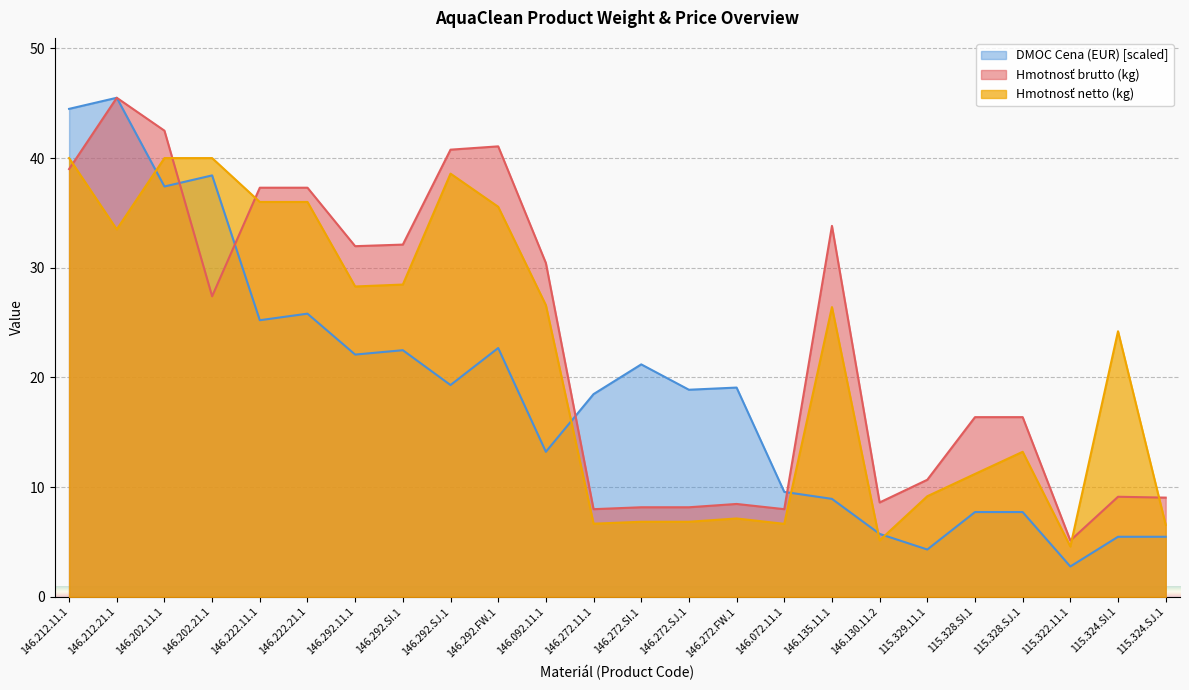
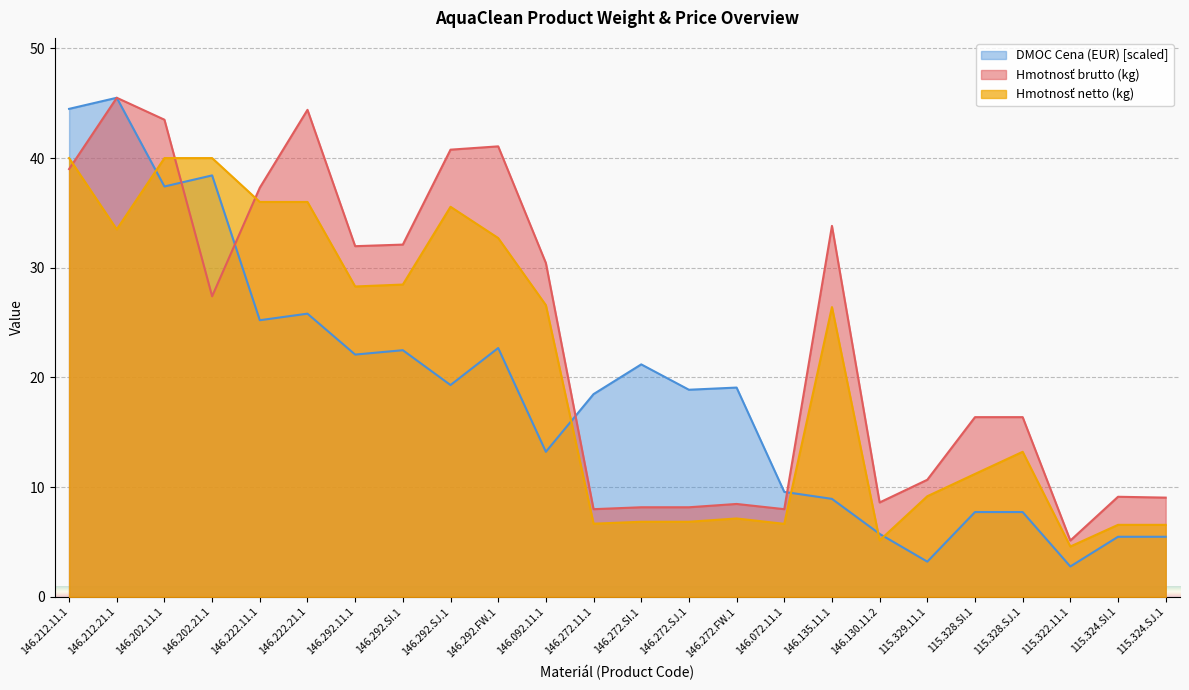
  {
    "DMOC Cena (EUR) [scaled]": {
      "146.212.11.1": 44.5,
      "146.202.11.1": 37.4,
      "146.202.21.1": 38.4,
      "146.222.11.1": 25.2,
      "146.222.21.1": 25.8,
      "146.292.11.1": 22.1,
      "146.292.SI.1": 22.5,
      "146.292.SJ.1": 19.3,
      "146.292.FW.1": 22.7,
      "146.092.11.1": 13.2,
      "146.272.11.1": 18.5,
      "146.272.SI.1": 21.2,
      "146.272.SJ.1": 18.9,
      "146.272.FW.1": 19.1,
      "146.072.11.1": 9.6,
      "146.135.11.1": 8.9,
      "146.130.11.2": 5.7,
-     "115.329.11.1": 4.3,
+     "115.329.11.1": 3.2,
      "115.328.SI.1": 7.7,
      "115.328.SJ.1": 7.7,
      "115.322.11.1": 2.8,
      "115.324.SI.1": 5.5,
      "115.324.SJ.1": 5.5
    },
    "Hmotnosť brutto (kg)": {
      "146.212.11.1": 39.0,
-     "146.202.11.1": 42.5,
+     "146.202.11.1": 43.5,
      "146.202.21.1": 27.4,
      "146.222.11.1": 37.3,
-     "146.222.21.1": 37.3,
+     "146.222.21.1": 44.4,
      "146.292.11.1": 32.0,
      "146.292.SI.1": 32.1,
      "146.292.SJ.1": 40.8,
      "146.292.FW.1": 41.1,
      "146.092.11.1": 30.4,
      "146.272.11.1": 8.0,
      "146.272.SI.1": 8.2,
      "146.272.SJ.1": 8.2,
      "146.272.FW.1": 8.5,
      "146.072.11.1": 8.0,
      "146.135.11.1": 33.8,
      "146.130.11.2": 8.6,
      "115.329.11.1": 10.7,
      "115.328.SI.1": 16.4,
      "115.328.SJ.1": 16.4,
      "115.322.11.1": 5.1,
      "115.324.SI.1": 9.1,
      "115.324.SJ.1": 9.0
    },
    "Hmotnosť netto (kg)": {
      "146.212.11.1": 40.0,
      "146.212.21.1": 33.5,
      "146.202.11.1": 40.0,
      "146.202.21.1": 40.0,
      "146.222.11.1": 36.0,
      "146.222.21.1": 36.0,
      "146.292.11.1": 28.3,
      "146.292.SI.1": 28.5,
-     "146.292.SJ.1": 38.6,
-     "146.292.FW.1": 35.6,
+     "146.292.SJ.1": 35.6,
+     "146.292.FW.1": 32.7,
      "146.092.11.1": 26.6,
      "146.272.11.1": 6.7,
      "146.272.SI.1": 6.8,
      "146.272.SJ.1": 6.8,
      "146.272.FW.1": 7.1,
      "146.072.11.1": 6.7,
      "146.135.11.1": 26.4,
      "146.130.11.2": 5.1,
      "115.329.11.1": 9.2,
      "115.328.SI.1": 11.2,
      "115.328.SJ.1": 13.2,
      "115.322.11.1": 4.6,
-     "115.324.SI.1": 24.2,
+     "115.324.SI.1": 6.6,
      "115.324.SJ.1": 6.6
    }
  }
